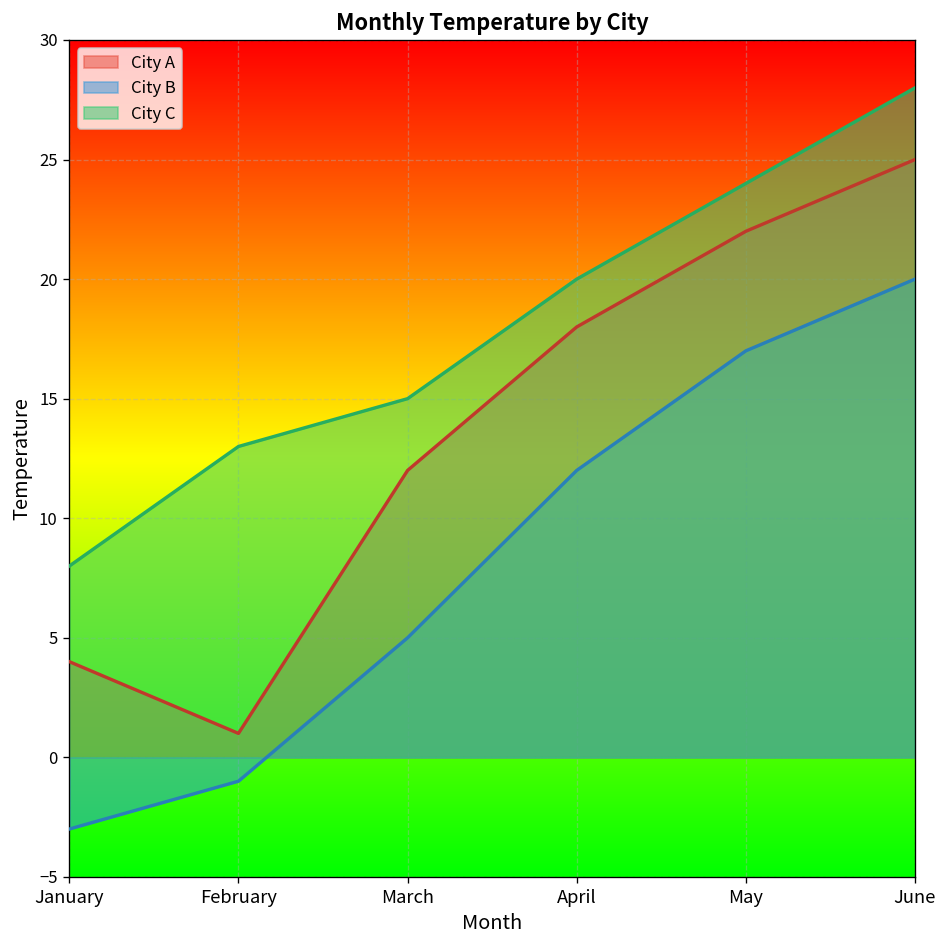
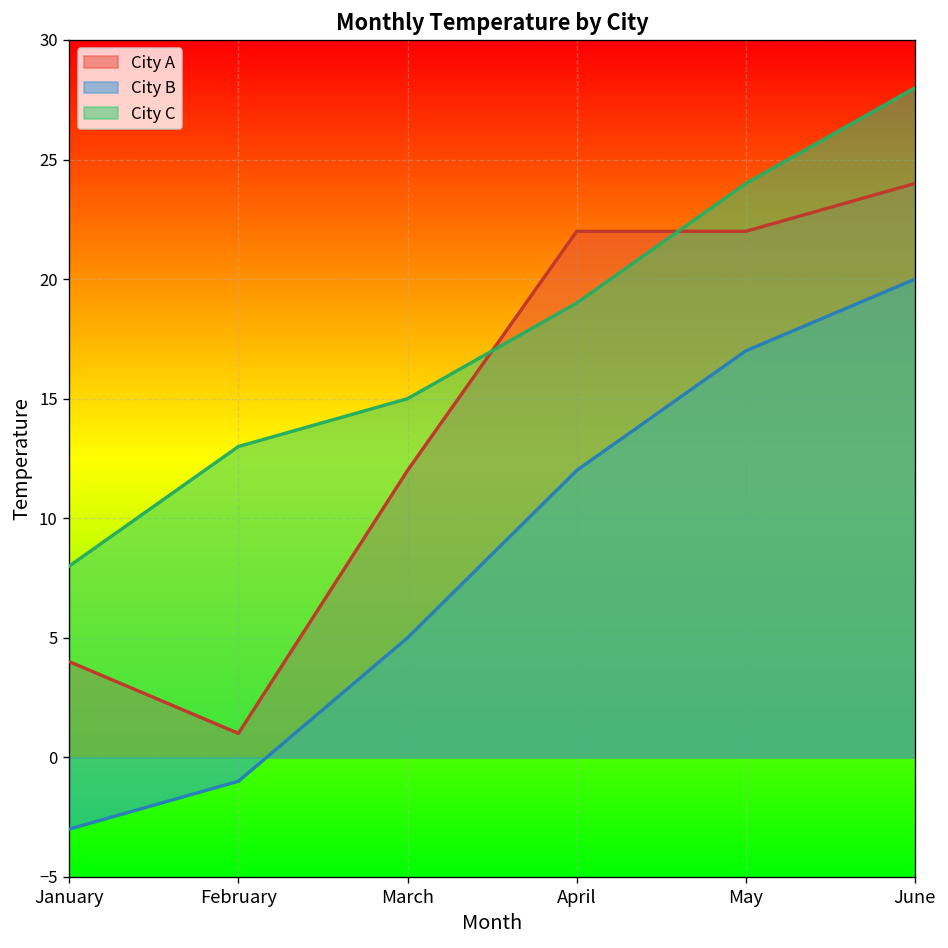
  {
    "City A": {
      "January": 4,
      "February": 1,
      "March": 12,
-     "April": 18,
+     "April": 22,
      "May": 22,
-     "June": 25
+     "June": 24
    },
    "City C": {
      "January": 8,
      "February": 13,
      "March": 15,
-     "April": 20,
+     "April": 19,
      "May": 24,
      "June": 28
    }
  }
